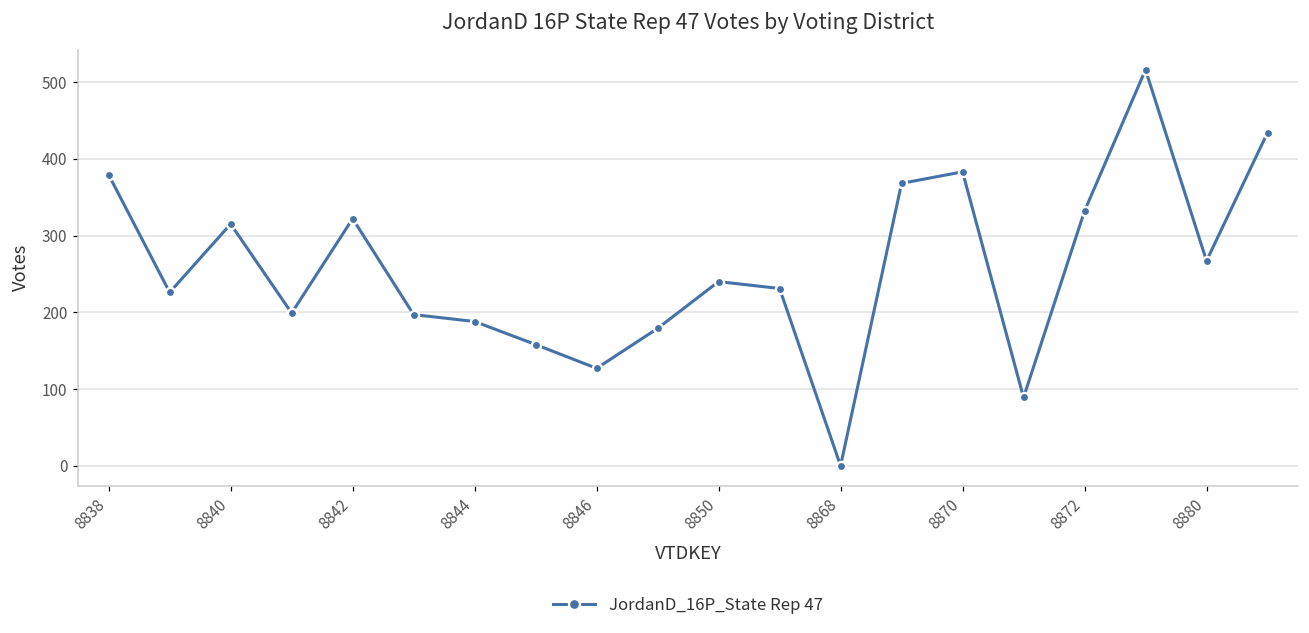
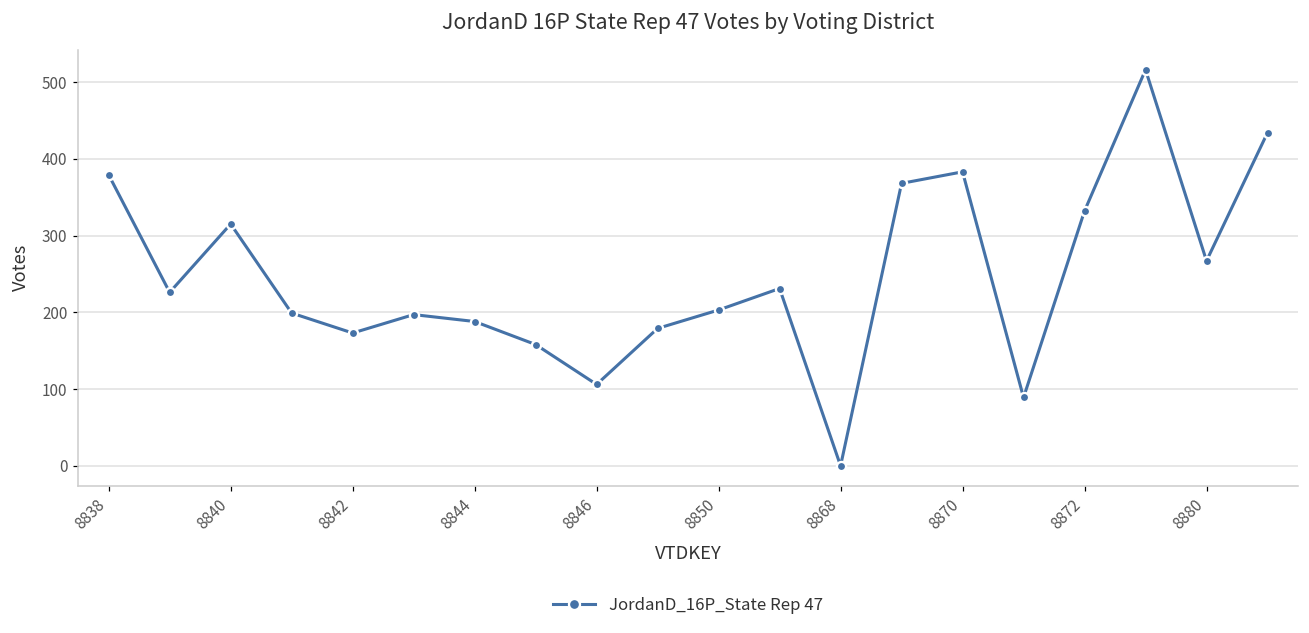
  {
    "8838": 380,
    "8840": 320,
-   "8842": 320,
+   "8842": 170,
    "8844": 190,
-   "8846": 130,
-   "8850": 240,
+   "8846": 110,
+   "8850": 200,
    "8868": 0,
    "8870": 380,
    "8872": 330,
    "8880": 270
  }
